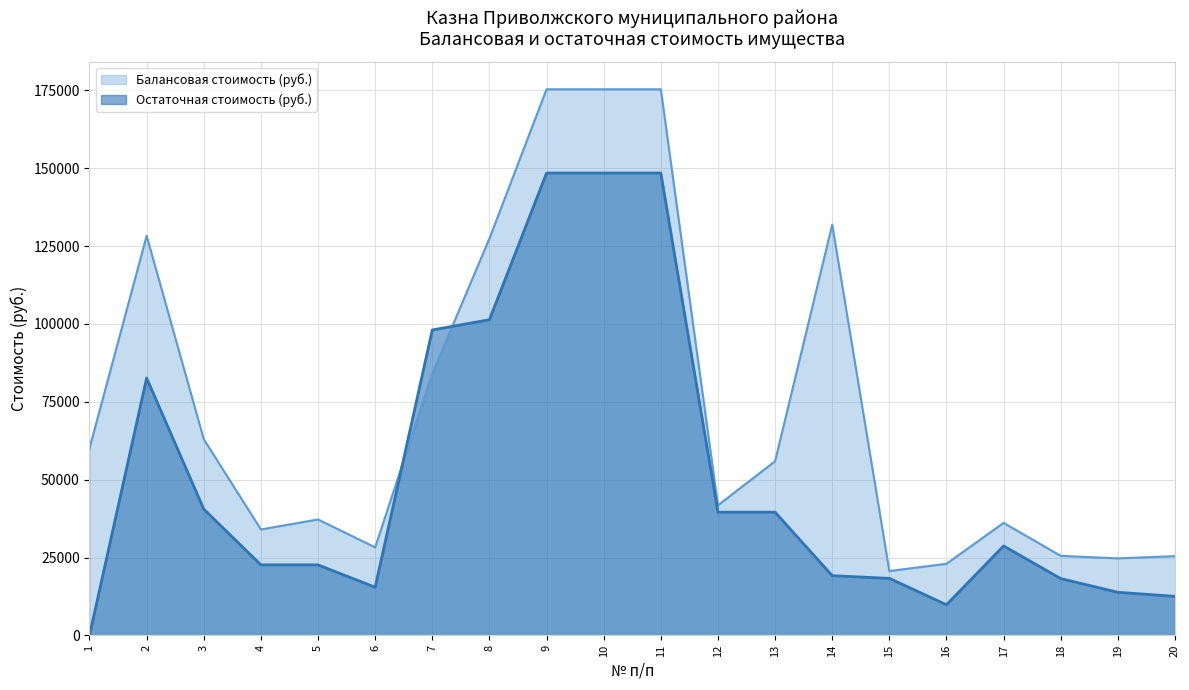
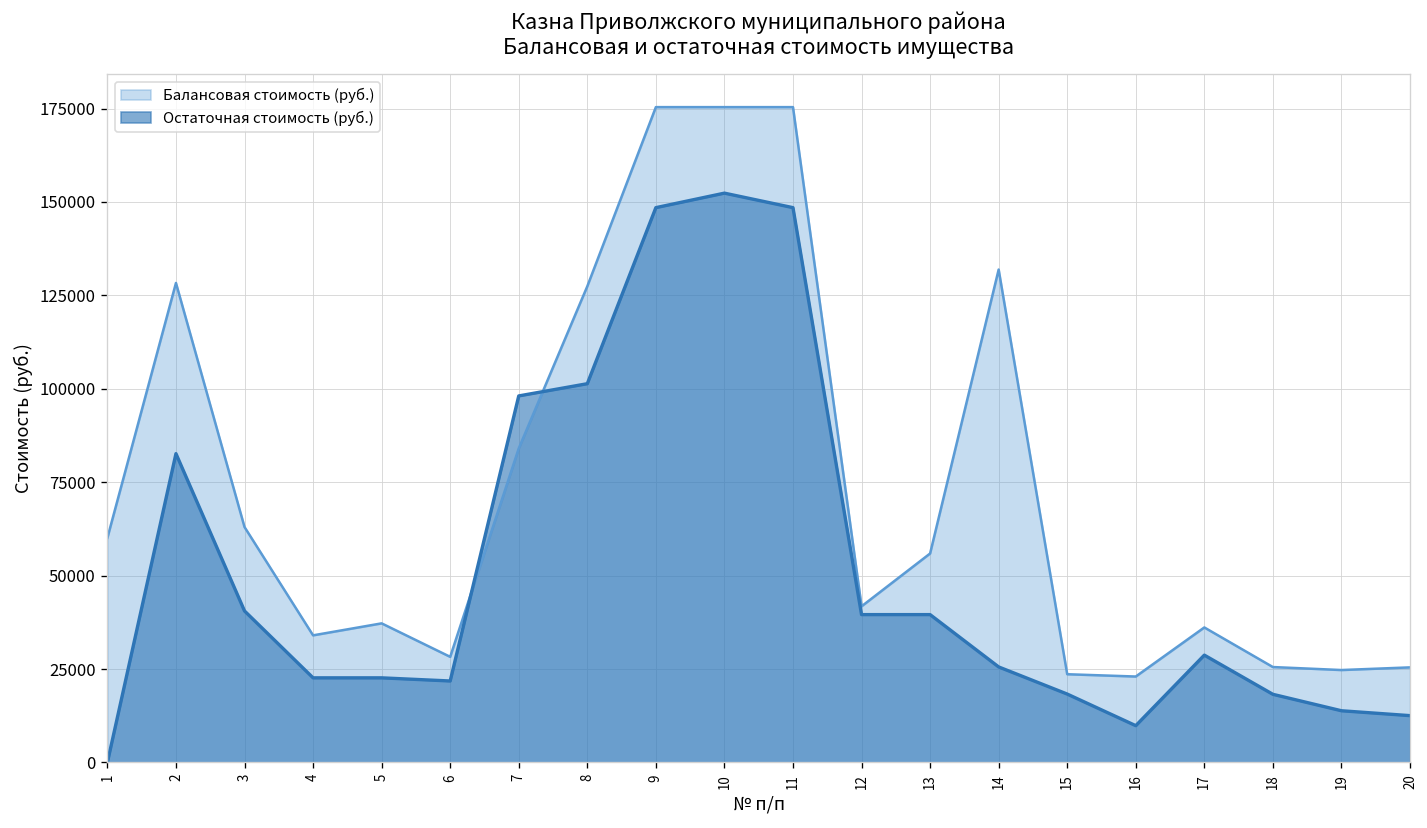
  {
    "Балансовая стоимость (руб.)": {
      "1": 60000,
      "2": 128000,
      "3": 63000,
      "4": 34000,
      "5": 37000,
      "6": 28000,
      "7": 84000,
      "8": 127000,
      "9": 175000,
      "10": 175000,
      "11": 175000,
      "12": 42000,
      "13": 56000,
      "14": 132000,
-     "15": 21000,
+     "15": 24000,
      "16": 23000,
      "17": 36000,
      "18": 26000,
      "19": 25000,
      "20": 25000
    },
    "Остаточная стоимость (руб.)": {
      "1": 0,
      "2": 83000,
      "3": 41000,
      "4": 23000,
      "5": 23000,
-     "6": 15000,
+     "6": 22000,
      "7": 98000,
      "8": 101000,
      "9": 148000,
-     "10": 148000,
+     "10": 152000,
      "11": 148000,
      "12": 40000,
      "13": 40000,
-     "14": 19000,
+     "14": 26000,
      "15": 18000,
      "16": 10000,
      "17": 29000,
      "18": 18000,
      "19": 14000,
      "20": 13000
    }
  }
